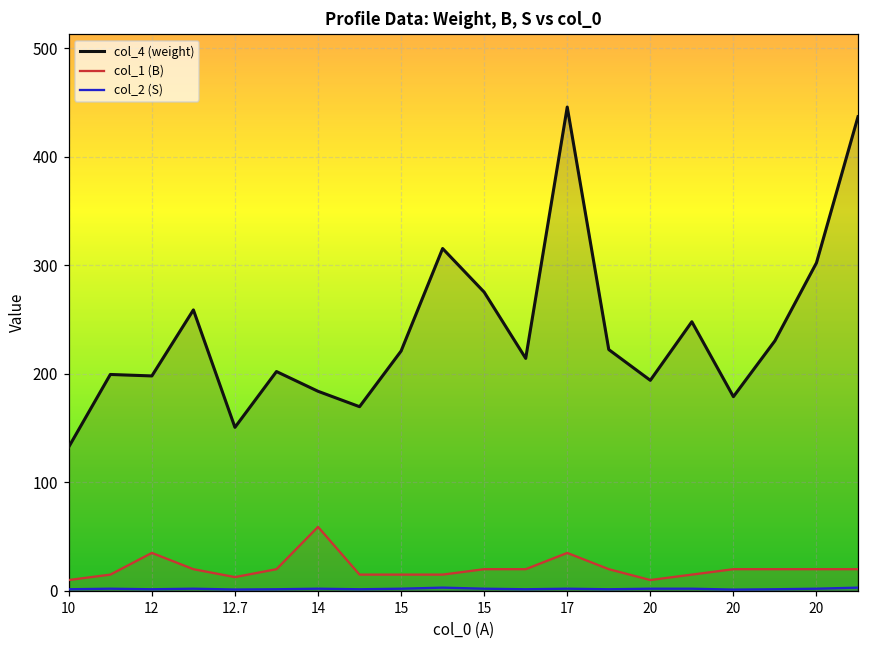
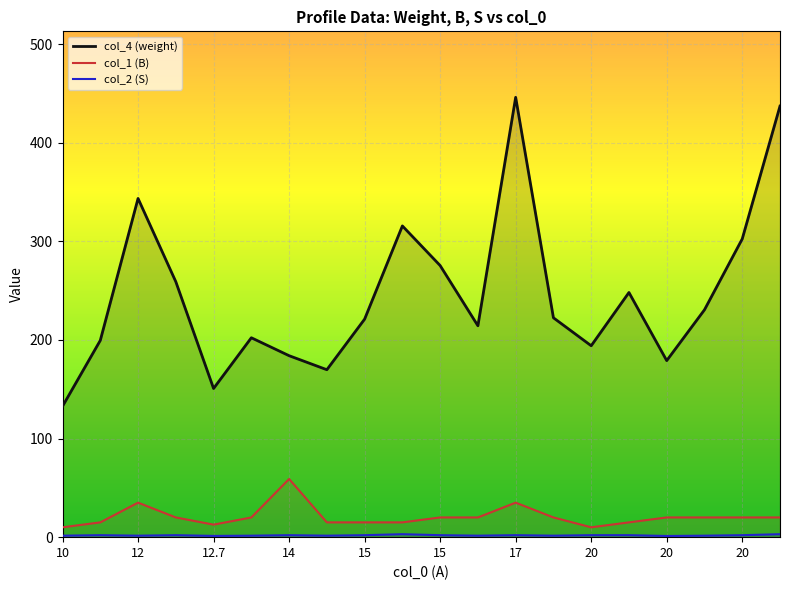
  {
    "col_4 (weight)": {
      "10": 130,
-     "12": 200,
+     "12": 340,
      "12.7": 150,
      "14": 180
    },
    "col_1 (B)": {
      "10": 10,
      "12": 40,
      "12.7": 10,
      "14": 60
    },
    "col_2 (S)": {
      "10": 0,
      "12": 0,
      "12.7": 0,
      "14": 0
    }
  }
